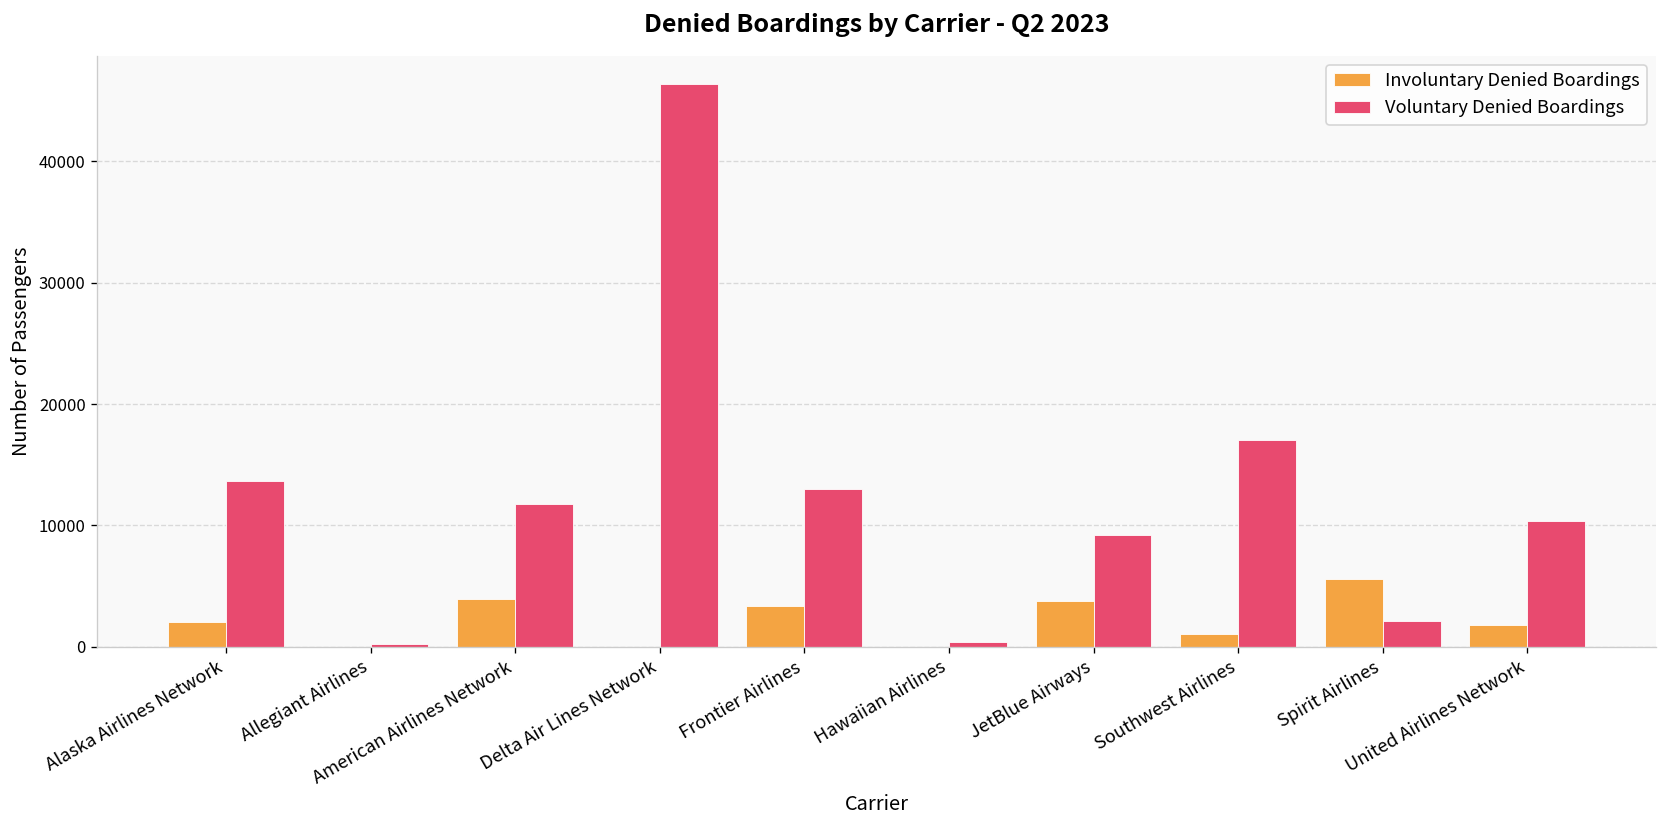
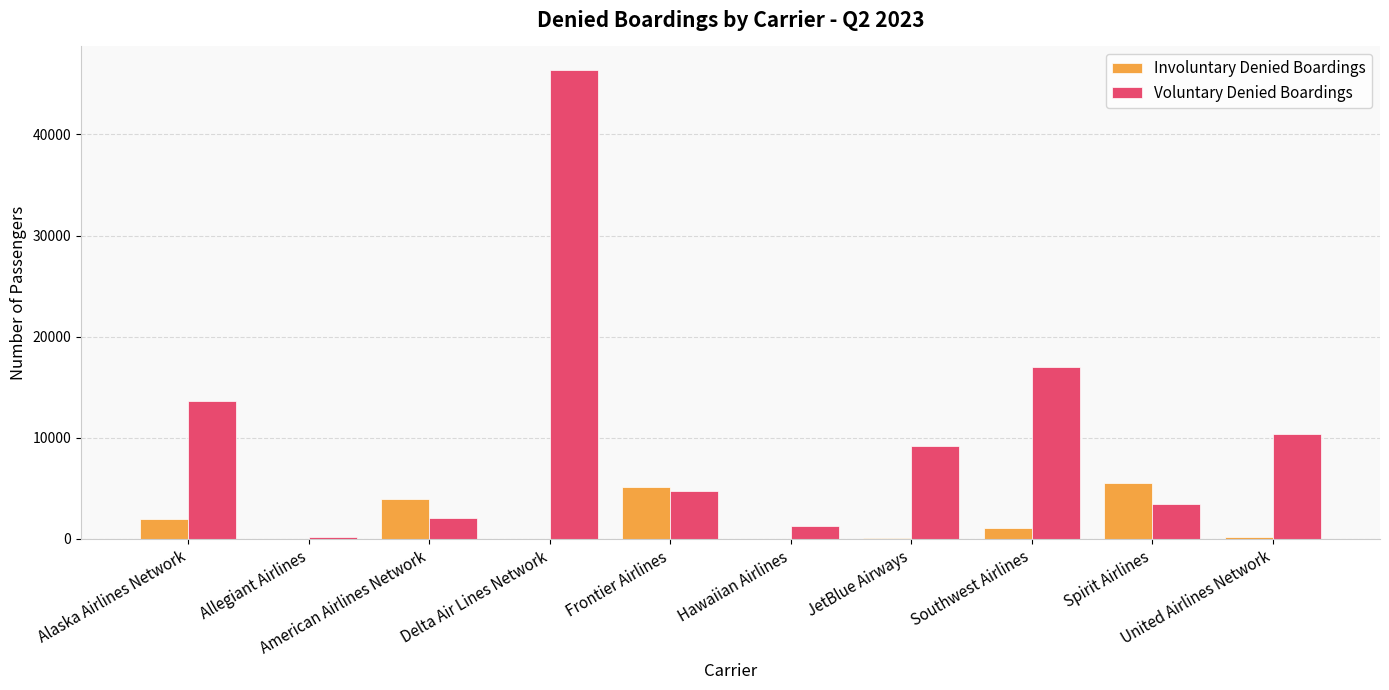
  {
    "Involuntary Denied Boardings": {
      "Alaska Airlines Network": 2000,
      "Allegiant Airlines": 0,
      "American Airlines Network": 3900,
-     "Frontier Airlines": 3300,
+     "Frontier Airlines": 5100,
      "Hawaiian Airlines": 0,
-     "JetBlue Airways": 3800,
+     "JetBlue Airways": 100,
      "Southwest Airlines": 1000,
      "Spirit Airlines": 5600,
-     "United Airlines Network": 1800
+     "United Airlines Network": 200
    },
    "Voluntary Denied Boardings": {
      "Alaska Airlines Network": 13600,
-     "American Airlines Network": 11800,
+     "American Airlines Network": 2100,
      "Delta Air Lines Network": 46400,
-     "Frontier Airlines": 13000,
-     "Hawaiian Airlines": 400,
+     "Frontier Airlines": 4700,
+     "Hawaiian Airlines": 1300,
      "JetBlue Airways": 9200,
      "Southwest Airlines": 17000,
-     "Spirit Airlines": 2200,
+     "Spirit Airlines": 3400,
      "United Airlines Network": 10400
    }
  }
